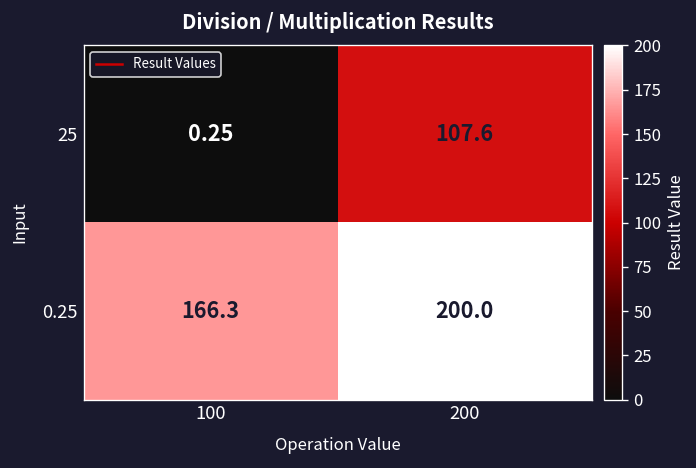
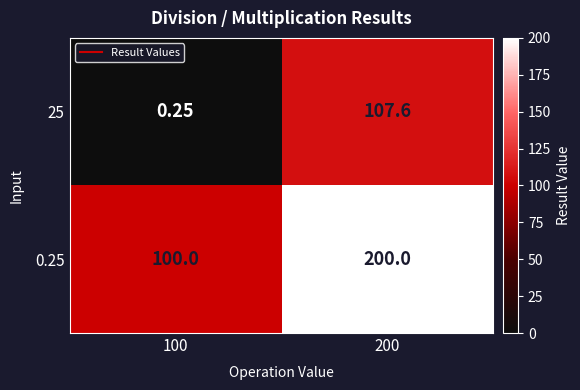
  {
    "25": {
      "100": 0.25,
      "200": 107.6
    },
    "0.25": {
-     "100": 166.3,
+     "100": 100.0,
      "200": 200.0
    }
  }
